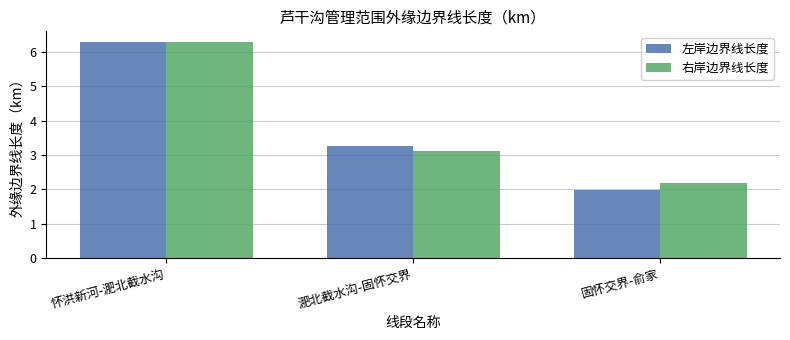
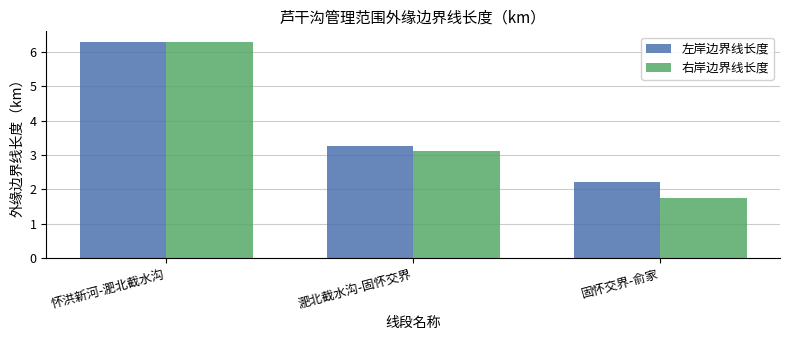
  {
    "左岸边界线长度": {
      "怀洪新河-淝北截水沟": 6.3,
      "淝北截水沟-固怀交界": 3.3,
-     "固怀交界-俞家": 2.0
+     "固怀交界-俞家": 2.2
    },
    "右岸边界线长度": {
      "怀洪新河-淝北截水沟": 6.3,
      "淝北截水沟-固怀交界": 3.1,
-     "固怀交界-俞家": 2.2
+     "固怀交界-俞家": 1.7
    }
  }
